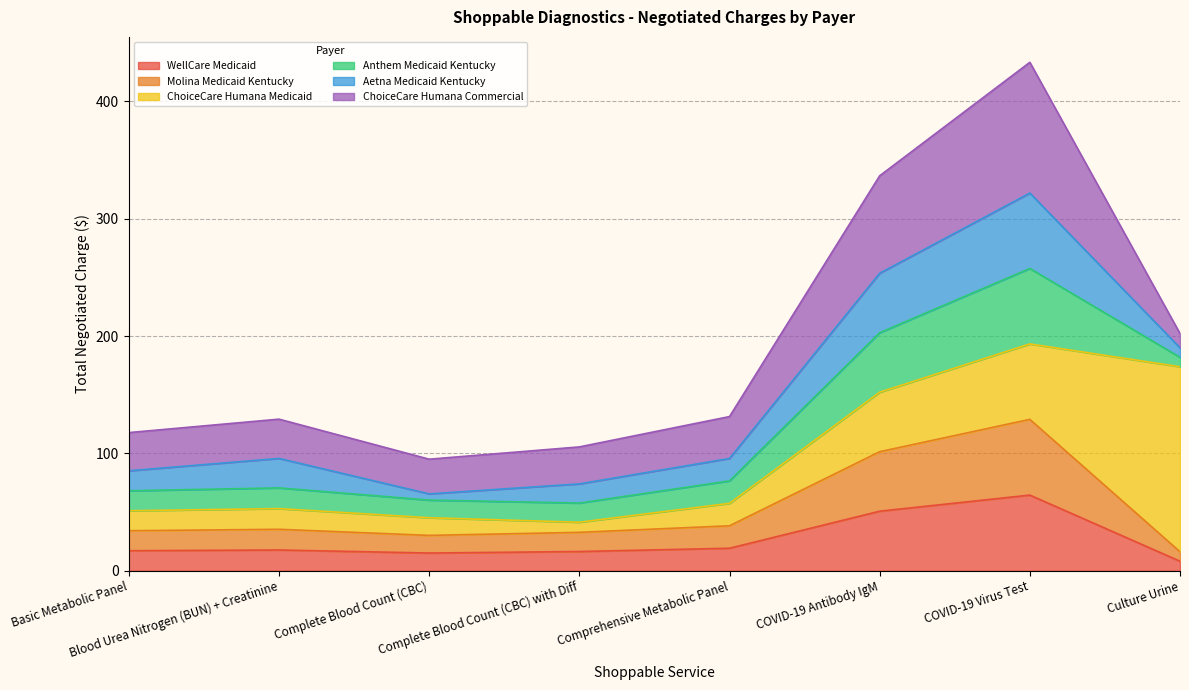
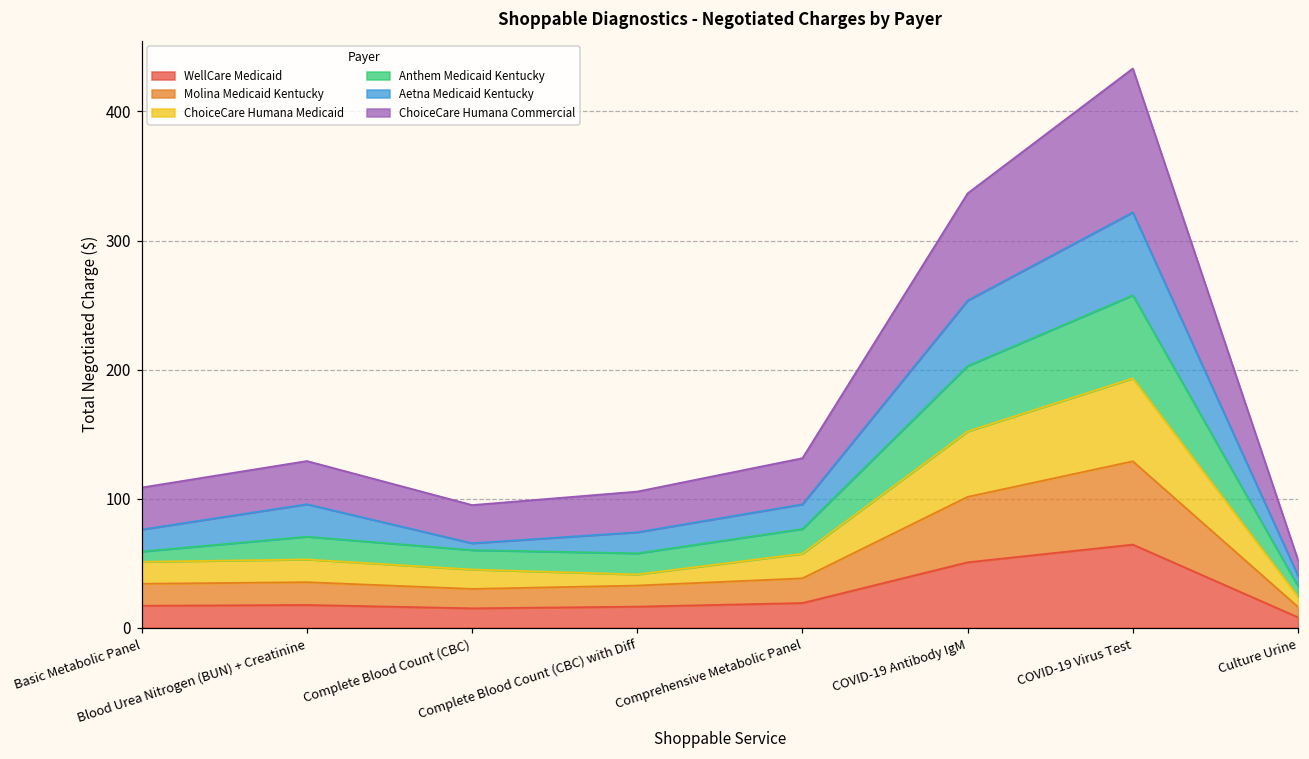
  {
    "ChoiceCare Humana Medicaid": {
      "Basic Metabolic Panel": 17,
      "Blood Urea Nitrogen (BUN) + Creatinine": 18,
      "Complete Blood Count (CBC)": 15,
      "Complete Blood Count (CBC) with Diff": 9,
      "Comprehensive Metabolic Panel": 19,
      "COVID-19 Antibody IgM": 51,
      "COVID-19 Virus Test": 64,
-     "Culture Urine": 158
+     "Culture Urine": 8
    },
    "Anthem Medicaid Kentucky": {
-     "Basic Metabolic Panel": 17,
+     "Basic Metabolic Panel": 8,
      "Blood Urea Nitrogen (BUN) + Creatinine": 18,
      "Complete Blood Count (CBC)": 15,
      "Complete Blood Count (CBC) with Diff": 16,
      "Comprehensive Metabolic Panel": 19,
      "COVID-19 Antibody IgM": 51,
      "COVID-19 Virus Test": 64,
      "Culture Urine": 8
    },
    "Aetna Medicaid Kentucky": {
      "Basic Metabolic Panel": 17,
      "Blood Urea Nitrogen (BUN) + Creatinine": 25,
      "Complete Blood Count (CBC)": 5,
      "Complete Blood Count (CBC) with Diff": 16,
      "Comprehensive Metabolic Panel": 19,
      "COVID-19 Antibody IgM": 51,
      "COVID-19 Virus Test": 64,
      "Culture Urine": 8
    },
    "ChoiceCare Humana Commercial": {
      "Basic Metabolic Panel": 33,
      "Blood Urea Nitrogen (BUN) + Creatinine": 33,
      "Complete Blood Count (CBC)": 30,
      "Complete Blood Count (CBC) with Diff": 32,
      "Comprehensive Metabolic Panel": 36,
      "COVID-19 Antibody IgM": 83,
      "COVID-19 Virus Test": 111,
      "Culture Urine": 12
    }
  }
